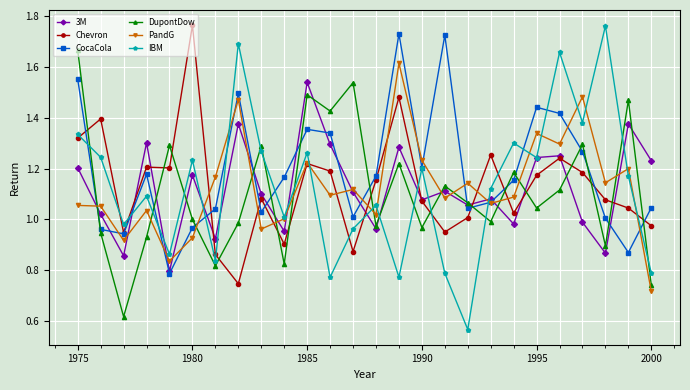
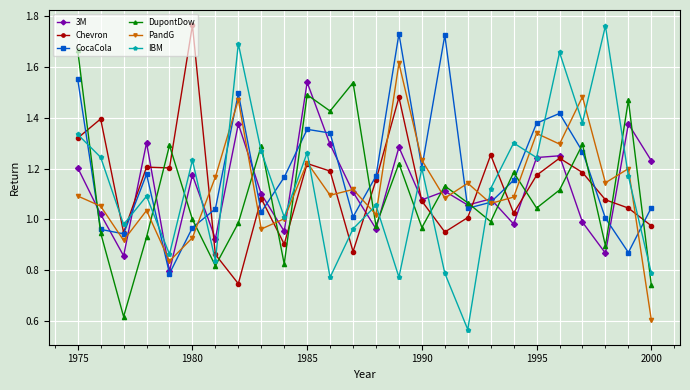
  {
    "3M": {
      "1975": 1.20,
      "1980": 1.17,
      "1985": 1.54,
      "2000": 1.23
    },
    "Chevron": {
      "1975": 1.32,
      "1995": 1.17,
      "2000": 0.97
    },
    "CocaCola": {
      "1975": 1.55,
      "1980": 0.97,
      "1985": 1.35,
-     "1995": 1.44,
+     "1995": 1.38,
      "2000": 1.05
    },
    "DupontDow": {
      "1980": 1.00,
      "1985": 1.49,
      "1990": 0.97,
      "1995": 1.04,
      "2000": 0.74
    },
    "PandG": {
-     "1975": 1.06,
+     "1975": 1.09,
      "1980": 0.93,
      "1990": 1.23,
      "1995": 1.34,
-     "2000": 0.72
+     "2000": 0.60
    },
    "IBM": {
      "1975": 1.33,
      "1980": 1.23,
      "1985": 1.26,
      "2000": 0.79
    }
  }
